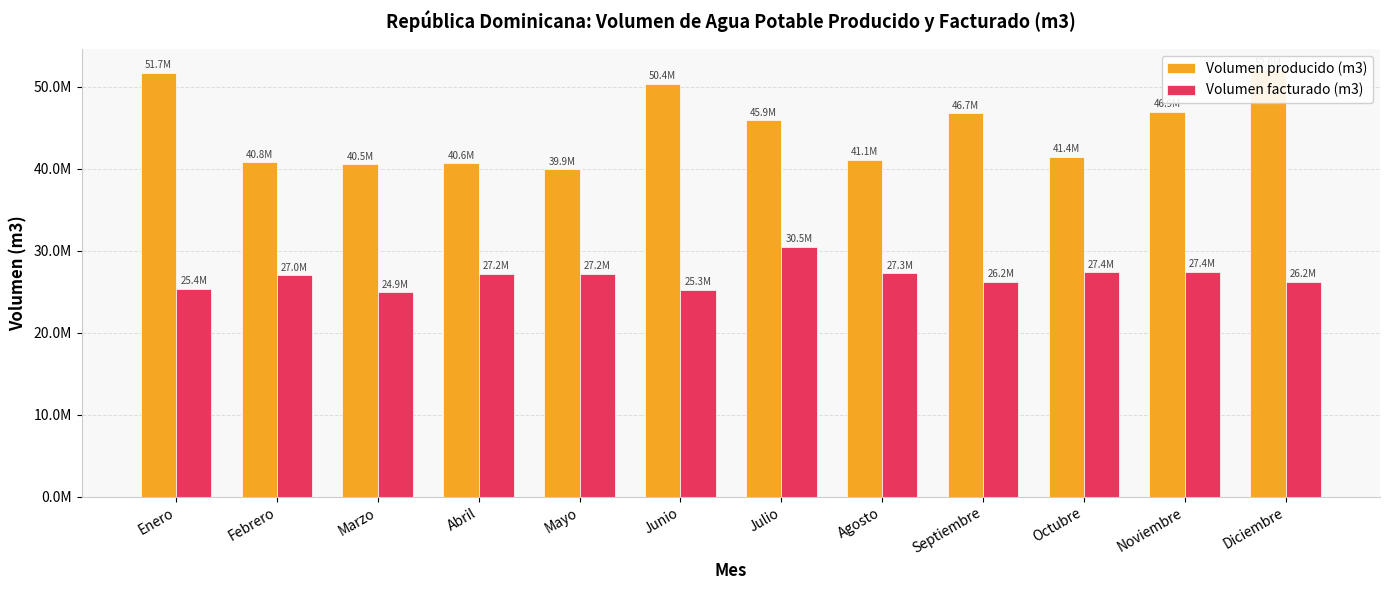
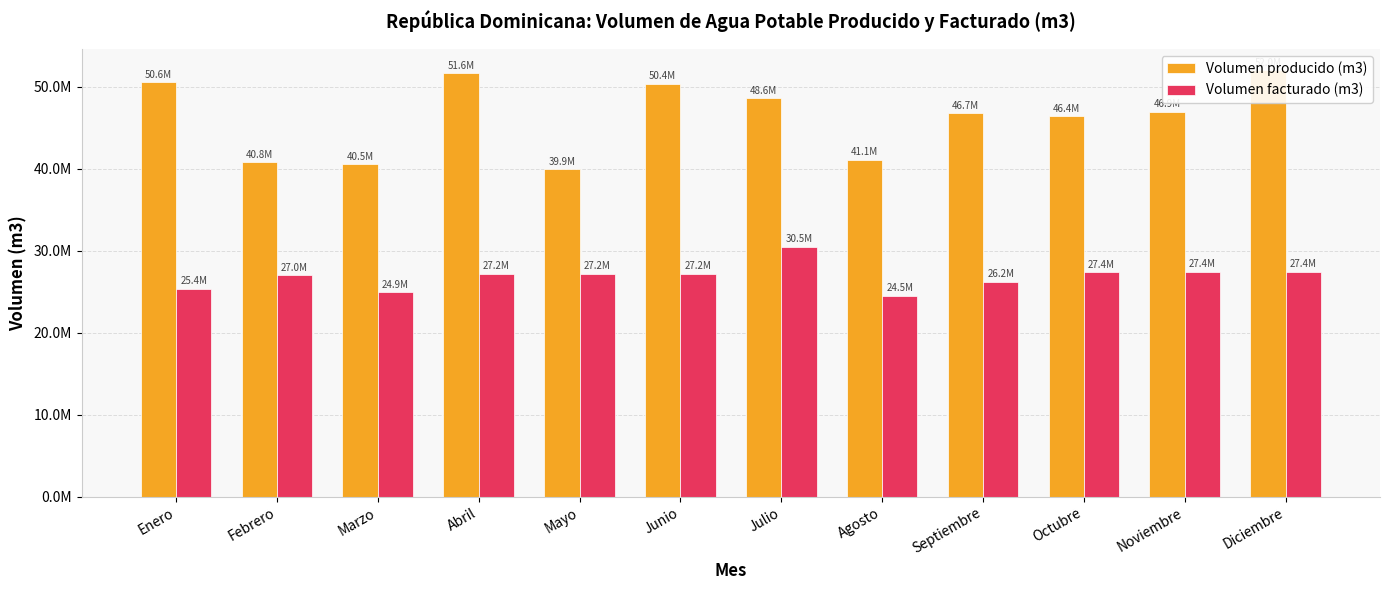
  {
    "Volumen producido (m3)": {
-     "Enero": "51.7M",
+     "Enero": "50.6M",
      "Febrero": "40.8M",
      "Marzo": "40.5M",
-     "Abril": "40.6M",
+     "Abril": "51.6M",
      "Mayo": "39.9M",
      "Junio": "50.4M",
-     "Julio": "45.9M",
+     "Julio": "48.6M",
      "Agosto": "41.1M",
      "Septiembre": "46.7M",
-     "Octubre": "41.4M"
+     "Octubre": "46.4M"
    },
    "Volumen facturado (m3)": {
      "Enero": "25.4M",
      "Febrero": "27.0M",
      "Marzo": "24.9M",
      "Abril": "27.2M",
      "Mayo": "27.2M",
-     "Junio": "25.3M",
+     "Junio": "27.2M",
      "Julio": "30.5M",
-     "Agosto": "27.3M",
+     "Agosto": "24.5M",
      "Septiembre": "26.2M",
      "Octubre": "27.4M",
      "Noviembre": "27.4M",
-     "Diciembre": "26.2M"
+     "Diciembre": "27.4M"
    }
  }
